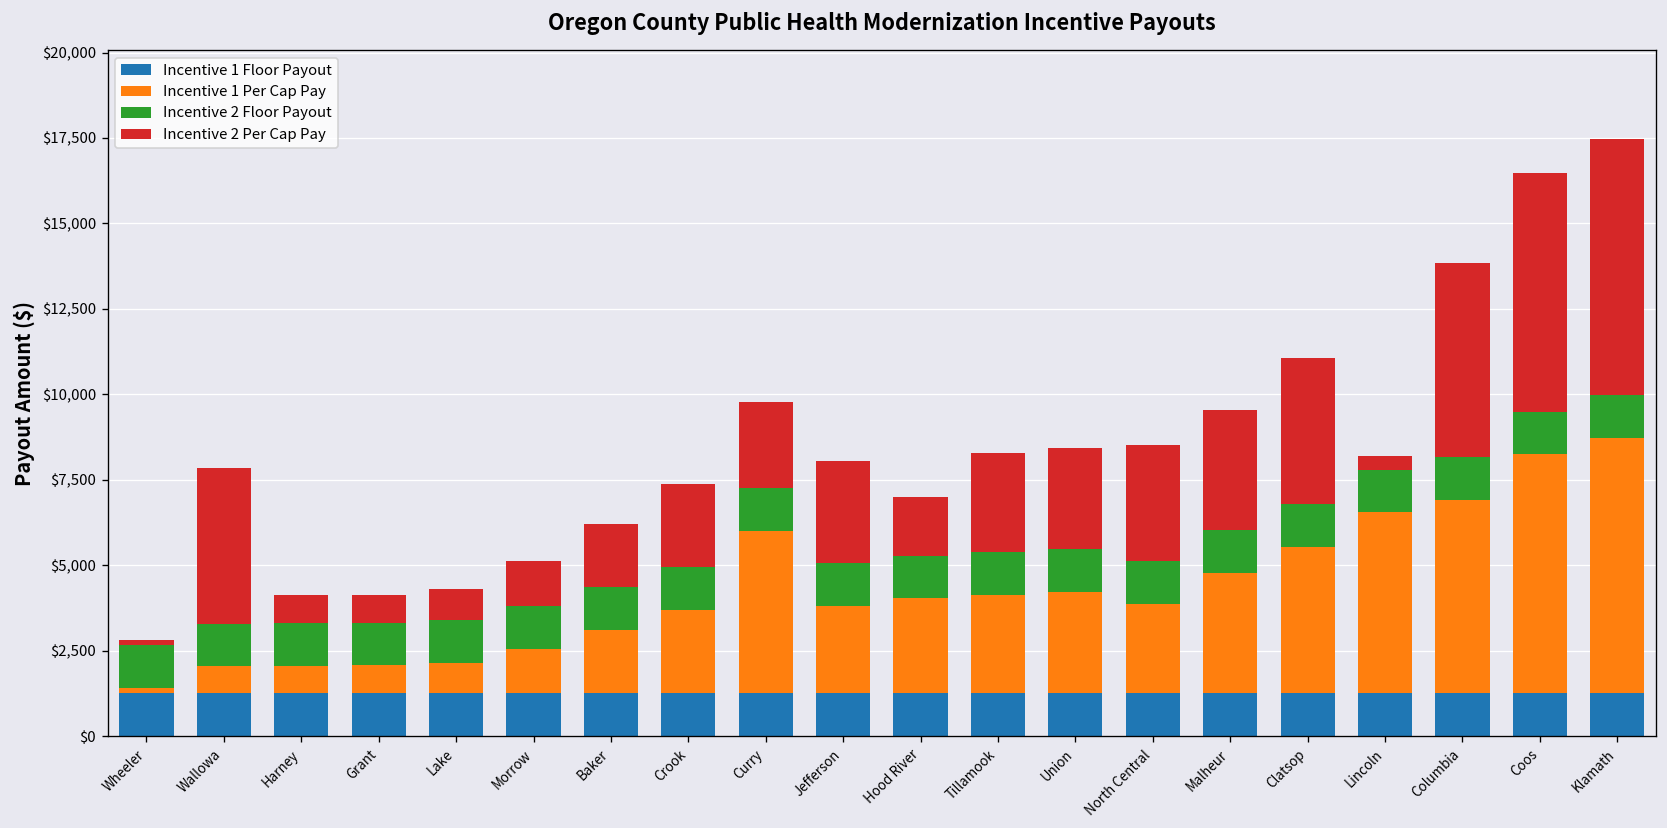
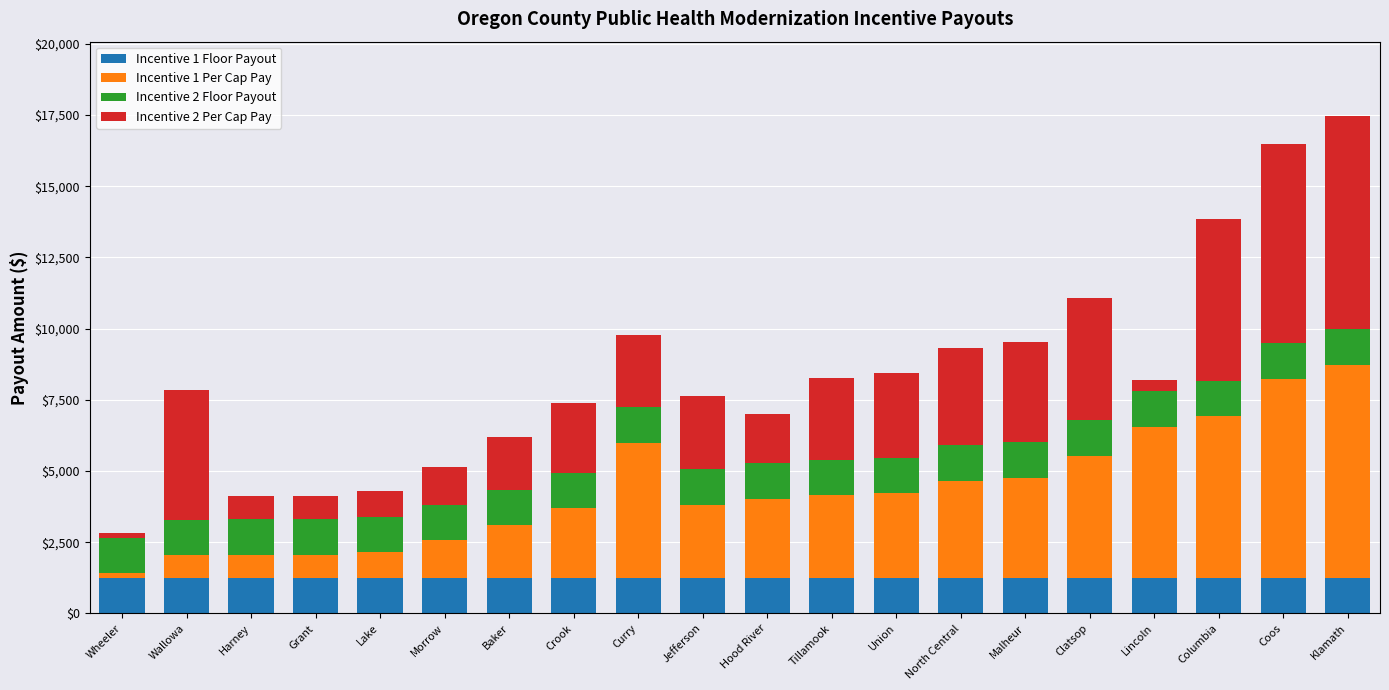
  {
    "Incentive 1 Floor Payout": {
      "Wheeler": "$1,300",
      "Wallowa": "$1,300",
      "Harney": "$1,300",
      "Grant": "$1,300",
      "Lake": "$1,300",
      "Morrow": "$1,300",
      "Baker": "$1,300",
      "Crook": "$1,300",
      "Curry": "$1,300",
      "Jefferson": "$1,300",
      "Hood River": "$1,300",
      "Tillamook": "$1,300",
      "Union": "$1,300",
      "North Central": "$1,300",
      "Malheur": "$1,300",
      "Clatsop": "$1,300",
      "Lincoln": "$1,300",
      "Columbia": "$1,300",
      "Coos": "$1,300",
      "Klamath": "$1,300"
    },
    "Incentive 1 Per Cap Pay": {
      "Wheeler": "$200",
      "Wallowa": "$800",
      "Harney": "$800",
      "Grant": "$800",
      "Lake": "$900",
      "Morrow": "$1,300",
      "Baker": "$1,900",
      "Crook": "$2,400",
      "Curry": "$4,800",
      "Jefferson": "$2,600",
      "Hood River": "$2,800",
      "Tillamook": "$2,900",
      "Union": "$3,000",
-     "North Central": "$2,600",
+     "North Central": "$3,400",
      "Malheur": "$3,500",
      "Clatsop": "$4,300",
      "Lincoln": "$5,300",
      "Columbia": "$5,700",
      "Coos": "$7,000",
      "Klamath": "$7,500"
    },
    "Incentive 2 Floor Payout": {
      "Wheeler": "$1,300",
      "Wallowa": "$1,300",
      "Harney": "$1,300",
      "Grant": "$1,300",
      "Lake": "$1,300",
      "Morrow": "$1,300",
      "Baker": "$1,300",
      "Crook": "$1,300",
      "Curry": "$1,300",
      "Jefferson": "$1,300",
      "Hood River": "$1,300",
      "Tillamook": "$1,300",
      "Union": "$1,300",
      "North Central": "$1,300",
      "Malheur": "$1,300",
      "Clatsop": "$1,300",
      "Lincoln": "$1,300",
      "Columbia": "$1,300",
      "Coos": "$1,300",
      "Klamath": "$1,300"
    },
    "Incentive 2 Per Cap Pay": {
      "Wheeler": "$200",
      "Wallowa": "$4,600",
      "Harney": "$800",
      "Grant": "$800",
      "Lake": "$900",
      "Morrow": "$1,300",
      "Baker": "$1,900",
      "Crook": "$2,400",
      "Curry": "$2,500",
-     "Jefferson": "$3,000",
+     "Jefferson": "$2,600",
      "Hood River": "$1,700",
      "Tillamook": "$2,900",
      "Union": "$3,000",
      "North Central": "$3,400",
      "Malheur": "$3,500",
      "Clatsop": "$4,300",
      "Lincoln": "$400",
      "Columbia": "$5,700",
      "Coos": "$7,000",
      "Klamath": "$7,500"
    }
  }
